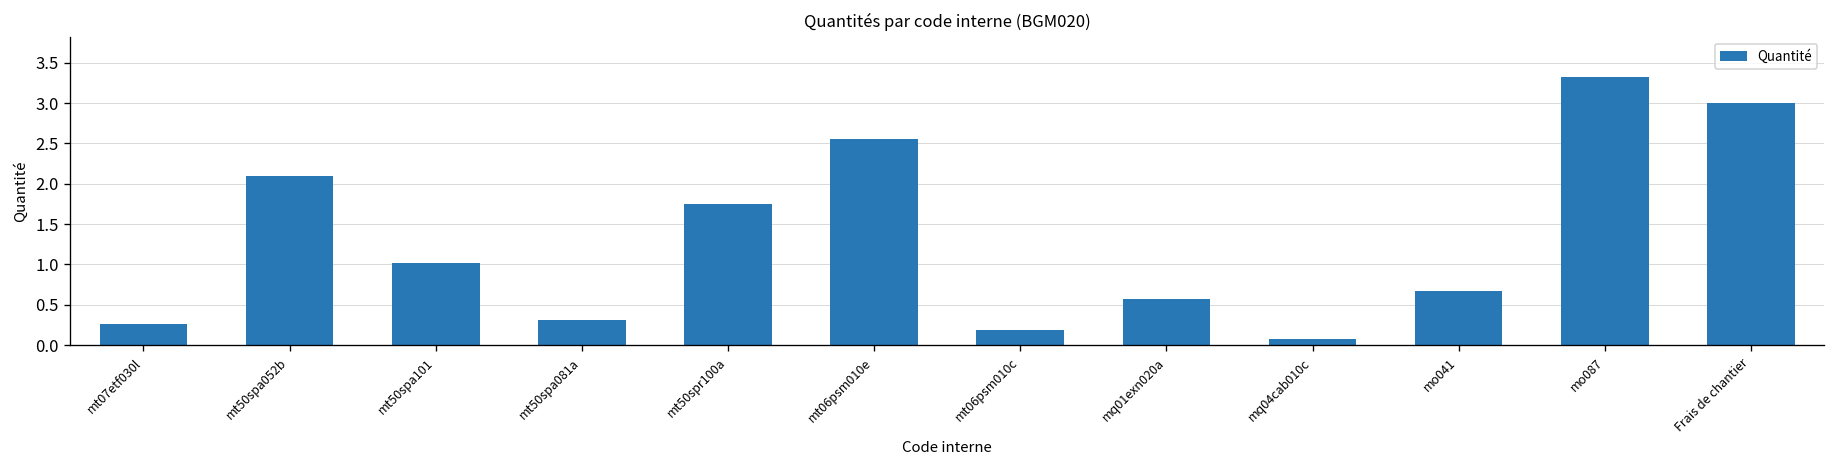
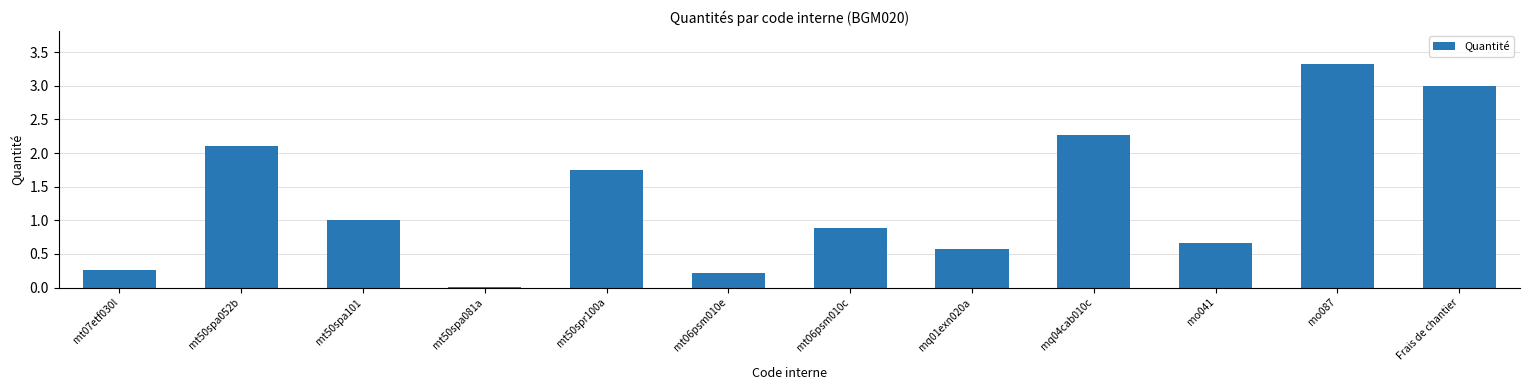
  {
    "mt07etf030l": 0.3,
    "mt50spa052b": 2.1,
    "mt50spa101": 1.0,
-   "mt50spa081a": 0.3,
+   "mt50spa081a": 0.0,
    "mt50spr100a": 1.8,
-   "mt06psm010e": 2.6,
-   "mt06psm010c": 0.2,
+   "mt06psm010e": 0.2,
+   "mt06psm010c": 0.9,
    "mq01exn020a": 0.6,
-   "mq04cab010c": 0.1,
+   "mq04cab010c": 2.3,
    "mo041": 0.7,
    "mo087": 3.3,
    "Frais de chantier": 3.0
  }
